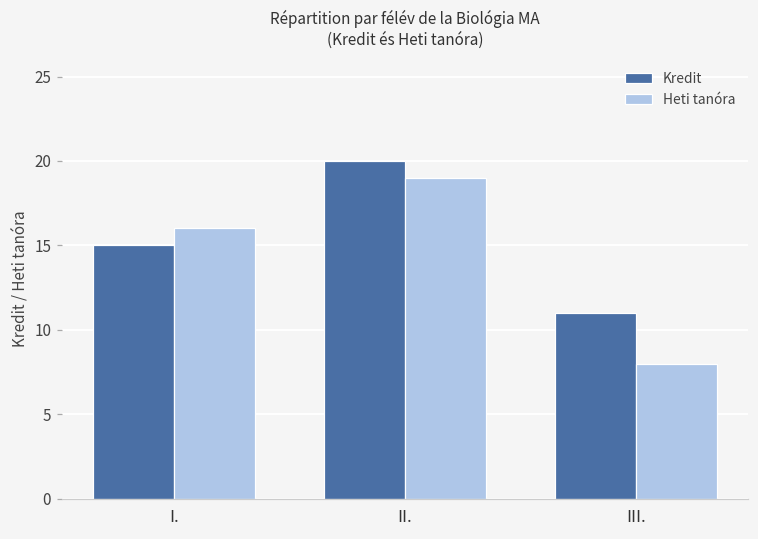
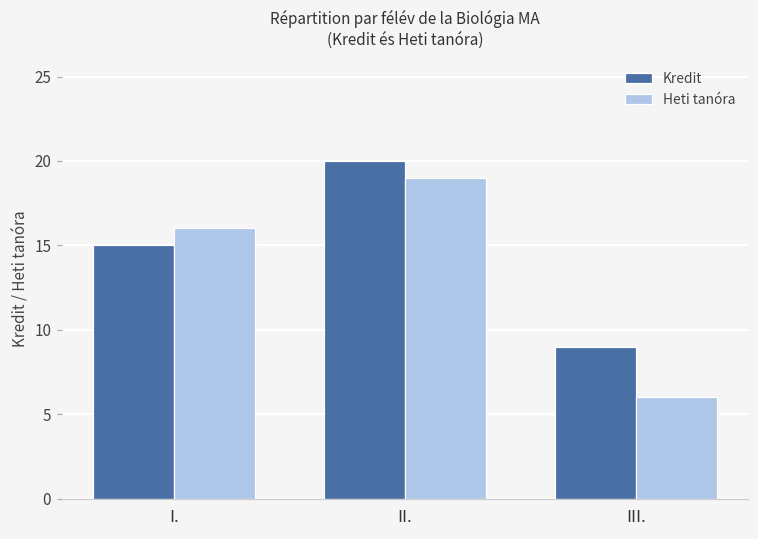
  {
    "Kredit": {
      "I.": 15,
      "II.": 20,
-     "III.": 11
+     "III.": 9
    },
    "Heti tanóra": {
      "I.": 16,
      "II.": 19,
-     "III.": 8
+     "III.": 6
    }
  }
